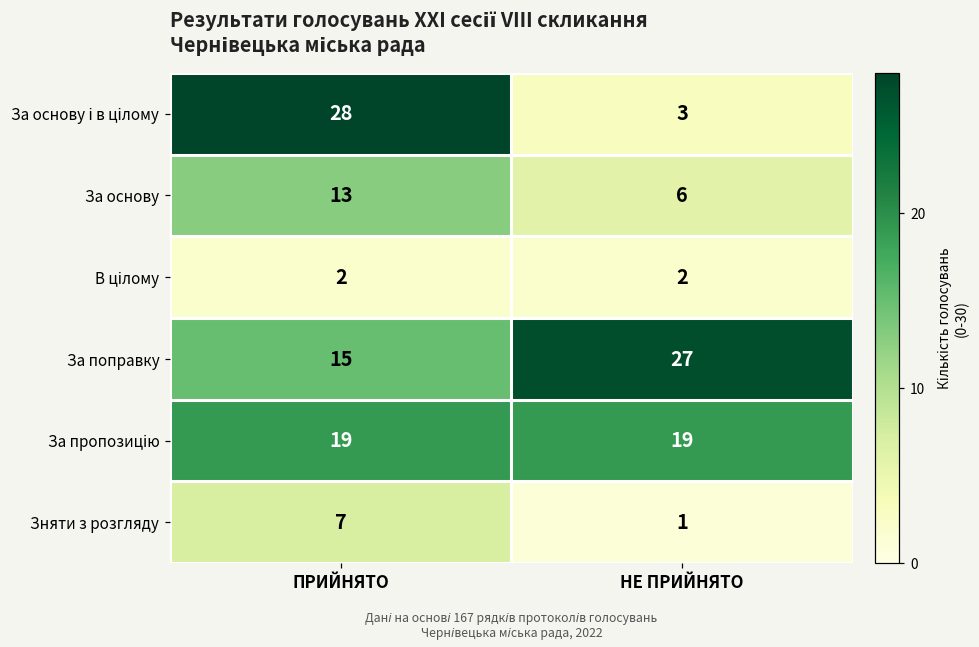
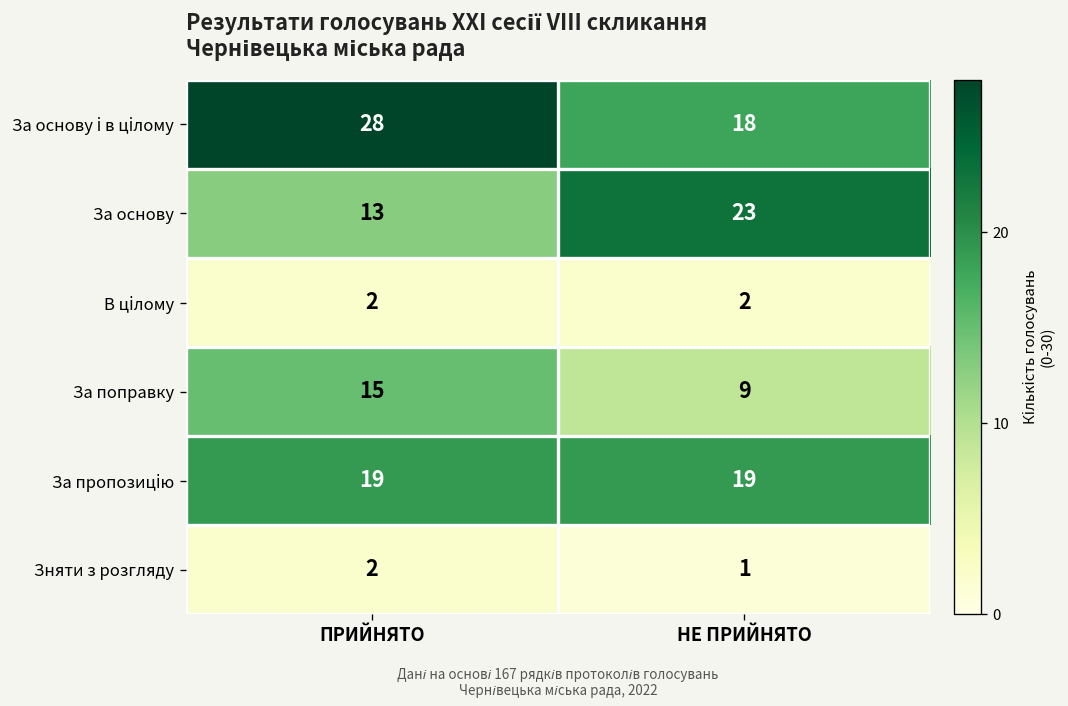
  {
    "За основу і в цілому": {
      "ПРИЙНЯТО": 28,
-     "НЕ ПРИЙНЯТО": 3
+     "НЕ ПРИЙНЯТО": 18
    },
    "За основу": {
      "ПРИЙНЯТО": 13,
-     "НЕ ПРИЙНЯТО": 6
+     "НЕ ПРИЙНЯТО": 23
    },
    "В цілому": {
      "ПРИЙНЯТО": 2,
      "НЕ ПРИЙНЯТО": 2
    },
    "За поправку": {
      "ПРИЙНЯТО": 15,
-     "НЕ ПРИЙНЯТО": 27
+     "НЕ ПРИЙНЯТО": 9
    },
    "За пропозицію": {
      "ПРИЙНЯТО": 19,
      "НЕ ПРИЙНЯТО": 19
    },
    "Зняти з розгляду": {
-     "ПРИЙНЯТО": 7,
+     "ПРИЙНЯТО": 2,
      "НЕ ПРИЙНЯТО": 1
    }
  }
